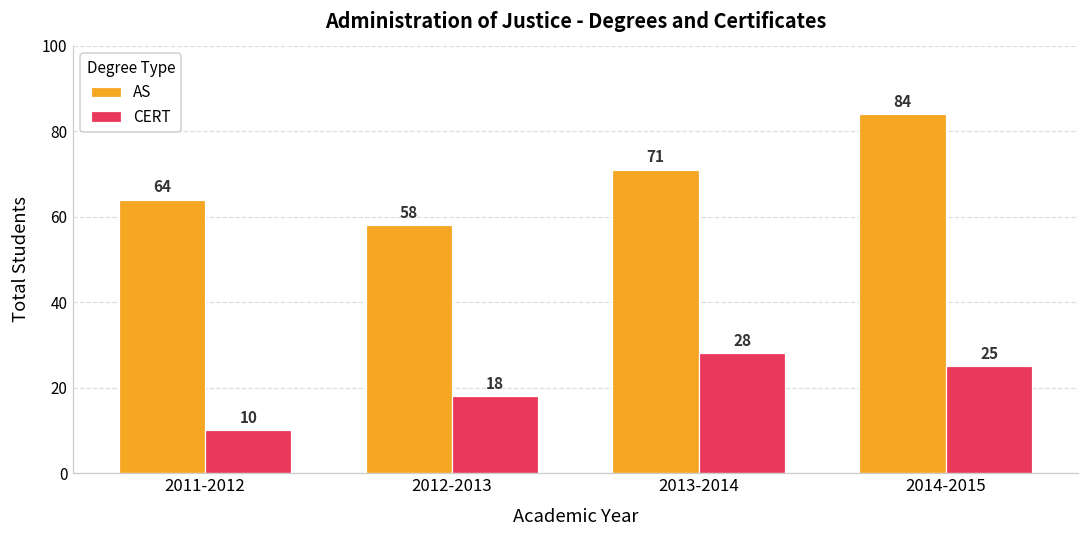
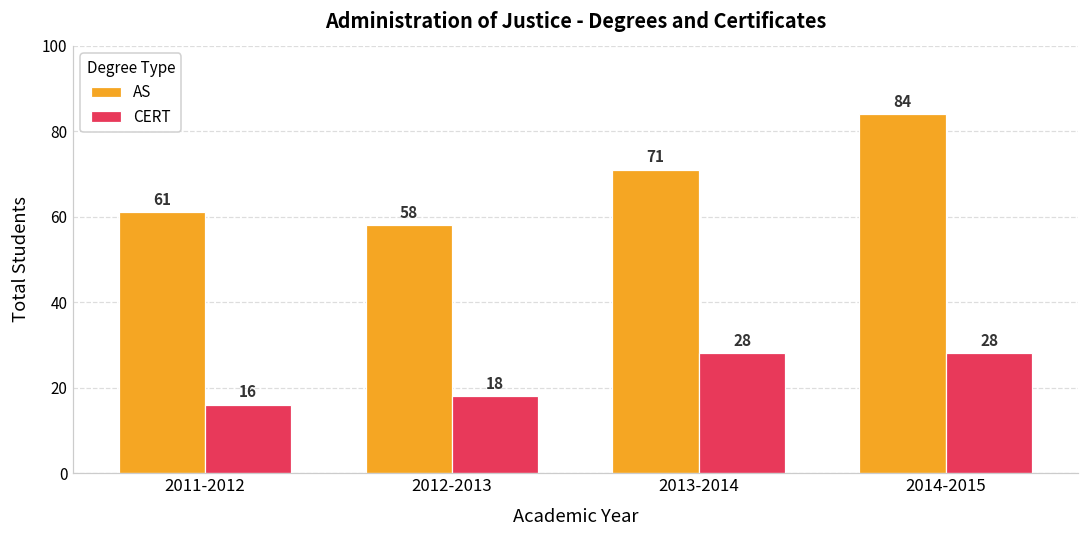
  {
    "AS": {
-     "2011-2012": 64,
+     "2011-2012": 61,
      "2012-2013": 58,
      "2013-2014": 71,
      "2014-2015": 84
    },
    "CERT": {
-     "2011-2012": 10,
+     "2011-2012": 16,
      "2012-2013": 18,
      "2013-2014": 28,
-     "2014-2015": 25
+     "2014-2015": 28
    }
  }
